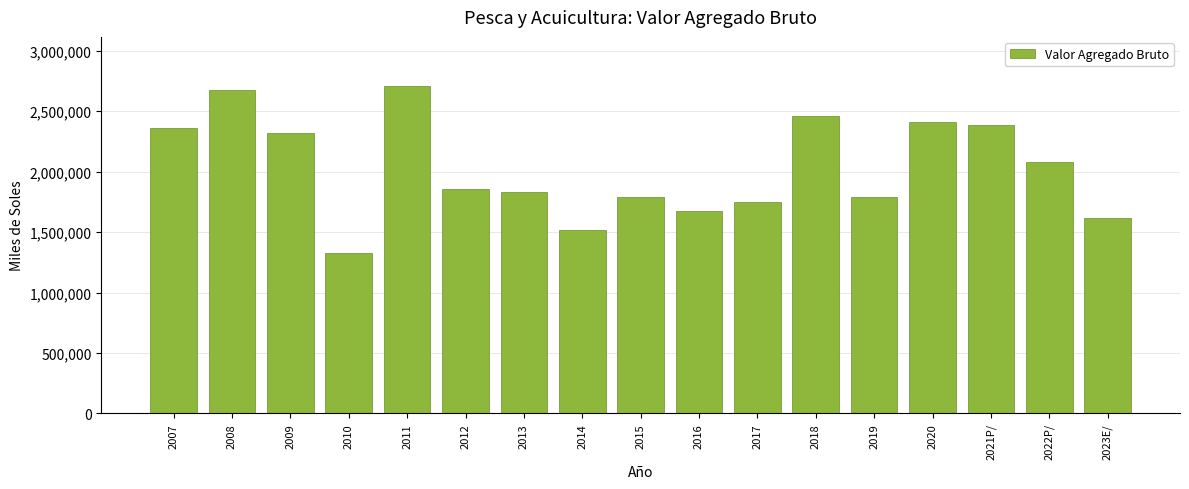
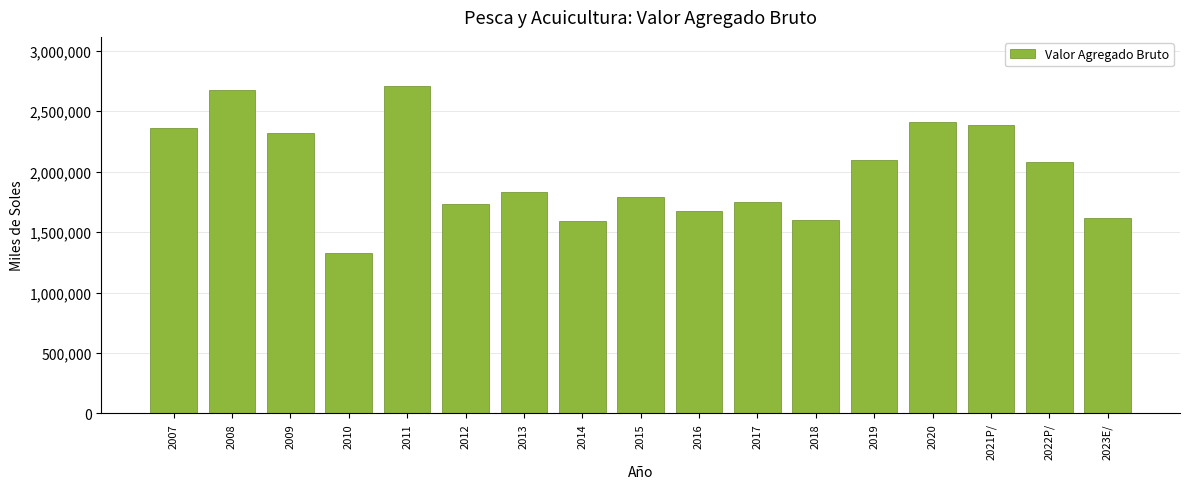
  {
    "2007": "2,360,000",
    "2008": "2,680,000",
    "2009": "2,320,000",
    "2010": "1,330,000",
    "2011": "2,710,000",
-   "2012": "1,850,000",
+   "2012": "1,730,000",
    "2013": "1,840,000",
-   "2014": "1,520,000",
+   "2014": "1,590,000",
    "2015": "1,790,000",
    "2016": "1,680,000",
    "2017": "1,750,000",
-   "2018": "2,460,000",
-   "2019": "1,790,000",
+   "2018": "1,600,000",
+   "2019": "2,100,000",
    "2020": "2,410,000",
    "2021P/": "2,390,000",
    "2022P/": "2,080,000",
    "2023E/": "1,620,000"
  }
